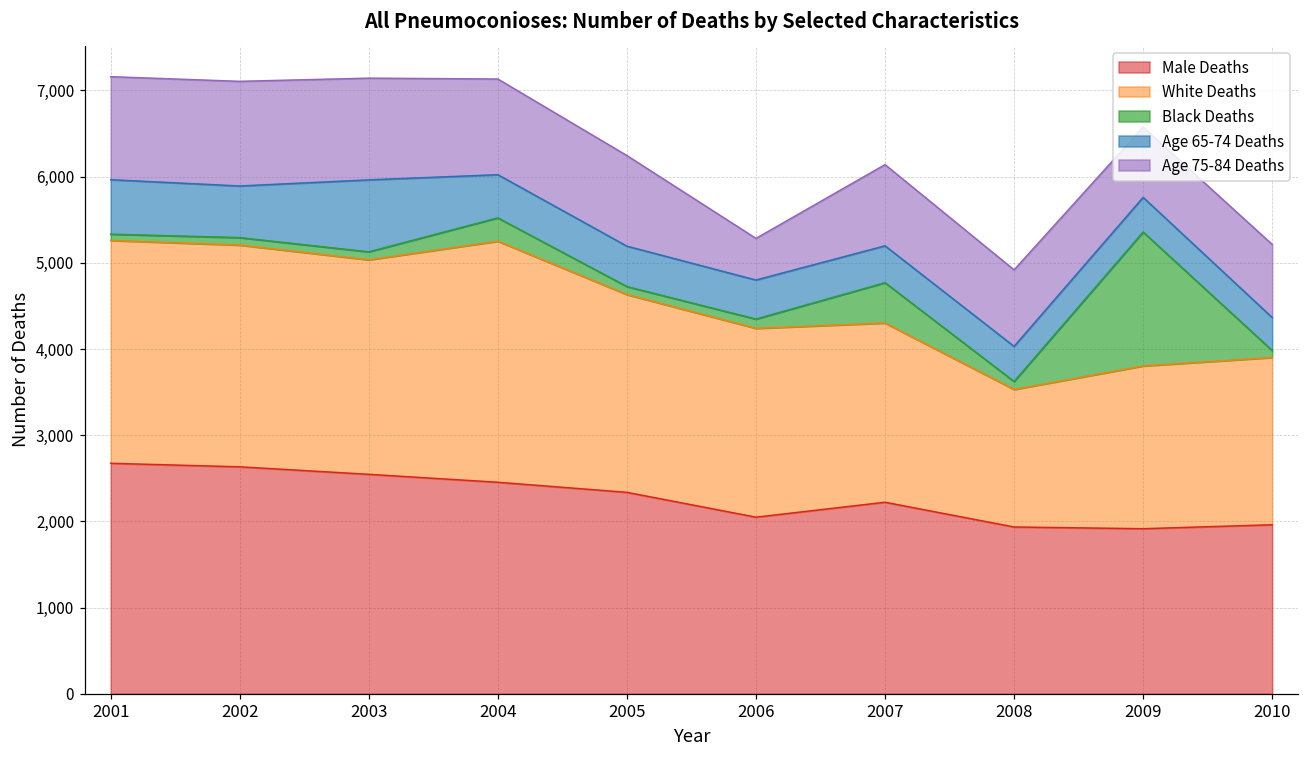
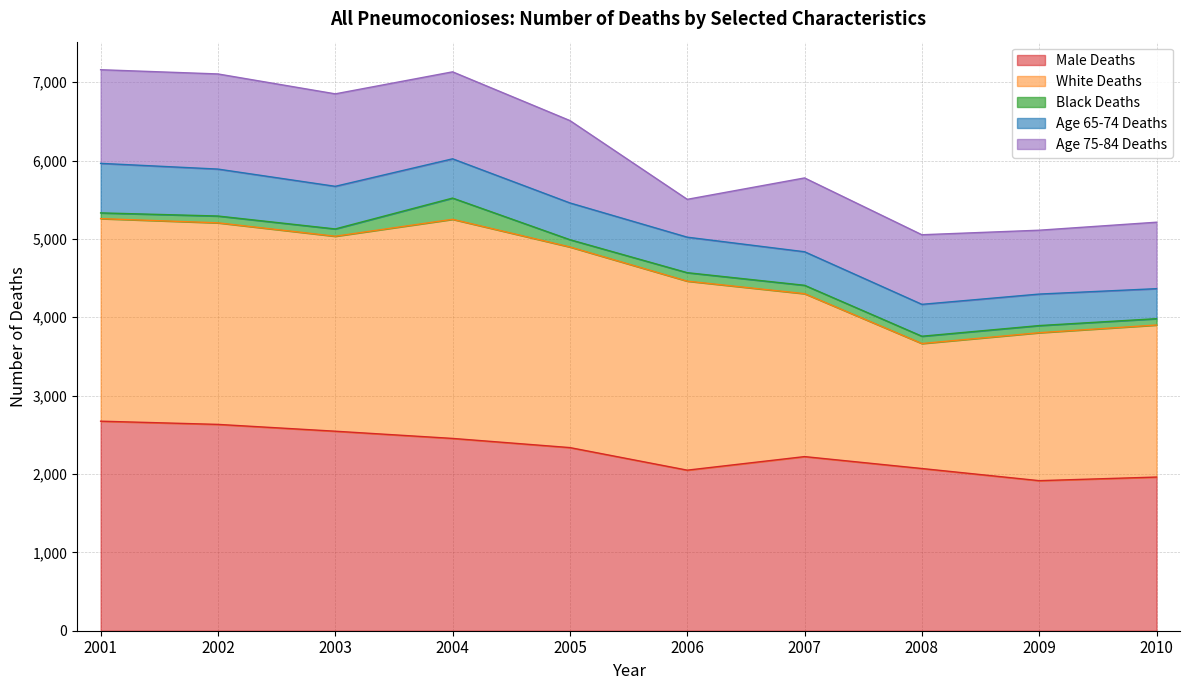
  {
    "Male Deaths": {
      "2001": "2,700",
      "2002": "2,600",
      "2003": "2,500",
      "2004": "2,500",
      "2005": "2,300",
      "2006": "2,000",
      "2007": "2,200",
-     "2008": "1,900",
+     "2008": "2,100",
      "2009": "1,900",
      "2010": "2,000"
    },
    "White Deaths": {
      "2001": "2,600",
      "2002": "2,600",
      "2003": "2,500",
      "2004": "2,800",
-     "2005": "2,300",
-     "2006": "2,200",
+     "2005": "2,600",
+     "2006": "2,400",
      "2007": "2,100",
      "2008": "1,600",
      "2009": "1,900",
      "2010": "1,900"
    },
    "Black Deaths": {
      "2001": "100",
      "2002": "100",
      "2003": "100",
      "2004": "300",
      "2005": "100",
      "2006": "100",
-     "2007": "500",
+     "2007": "100",
      "2008": "100",
-     "2009": "1,600",
+     "2009": "100",
      "2010": "100"
    },
    "Age 65-74 Deaths": {
      "2001": "600",
      "2002": "600",
-     "2003": "800",
+     "2003": "500",
      "2004": "500",
      "2005": "500",
      "2006": "500",
      "2007": "400",
      "2008": "400",
      "2009": "400",
      "2010": "400"
    },
    "Age 75-84 Deaths": {
      "2001": "1,200",
      "2002": "1,200",
      "2003": "1,200",
      "2004": "1,100",
      "2005": "1,100",
      "2006": "500",
      "2007": "900",
      "2008": "900",
      "2010": "800"
    }
  }
